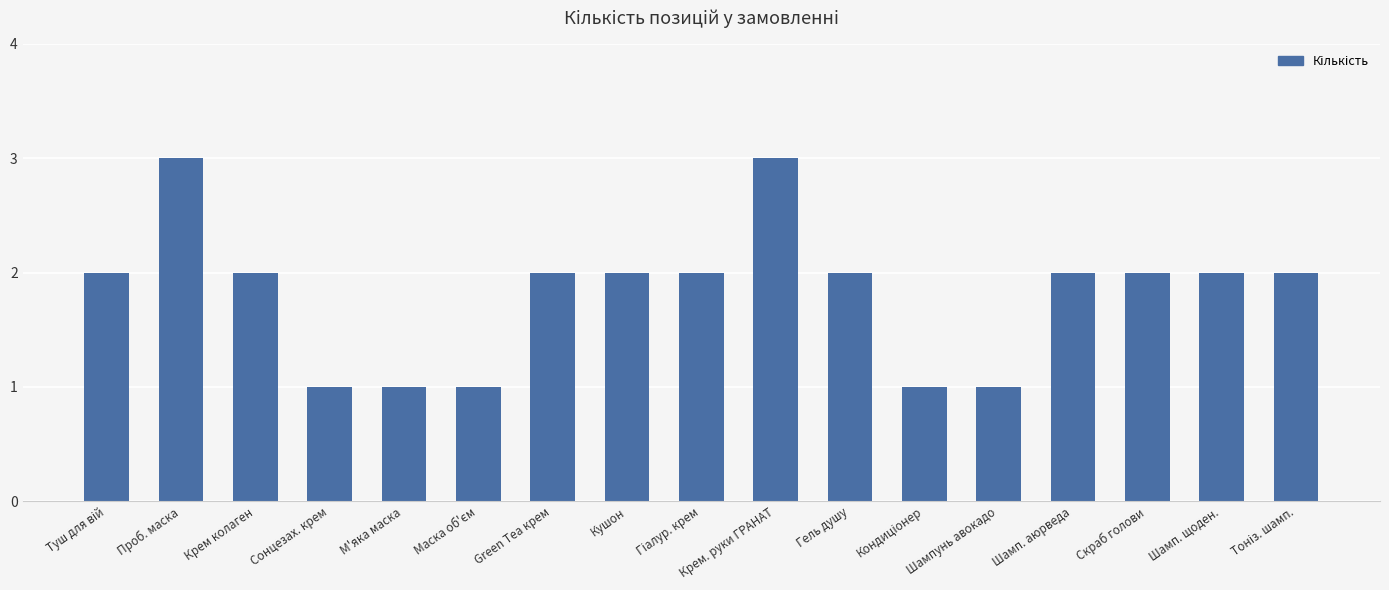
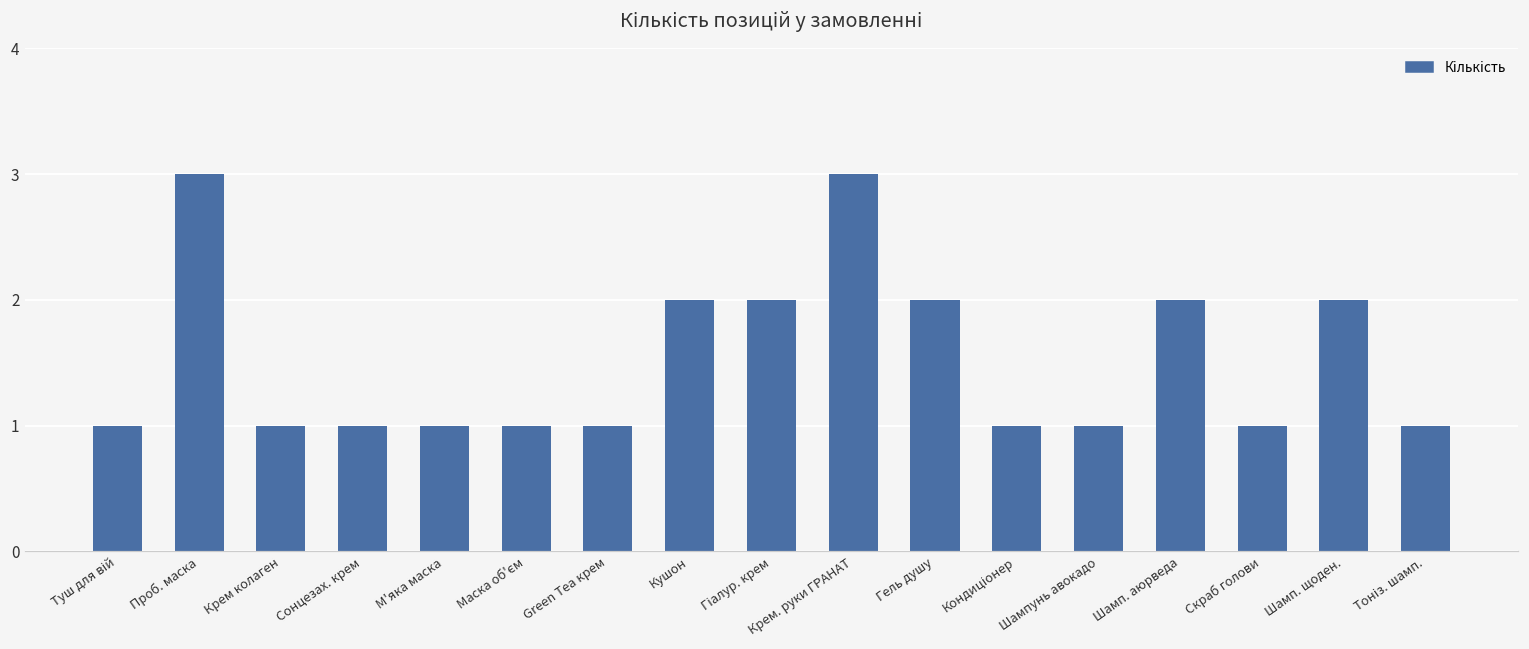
  {
-   "Туш для вій": 2,
+   "Туш для вій": 1,
    "Проб. маска": 3,
-   "Крем колаген": 2,
+   "Крем колаген": 1,
    "Сонцезах. крем": 1,
    "М'яка маска": 1,
    "Маска об'єм": 1,
-   "Green Tea крем": 2,
+   "Green Tea крем": 1,
    "Кушон": 2,
    "Гіалур. крем": 2,
    "Крем. руки ГРАНАТ": 3,
    "Гель душу": 2,
    "Кондиціонер": 1,
    "Шампунь авокадо": 1,
    "Шамп. аюрведа": 2,
-   "Скраб голови": 2,
+   "Скраб голови": 1,
    "Шамп. щоден.": 2,
-   "Тоніз. шамп.": 2
+   "Тоніз. шамп.": 1
  }
